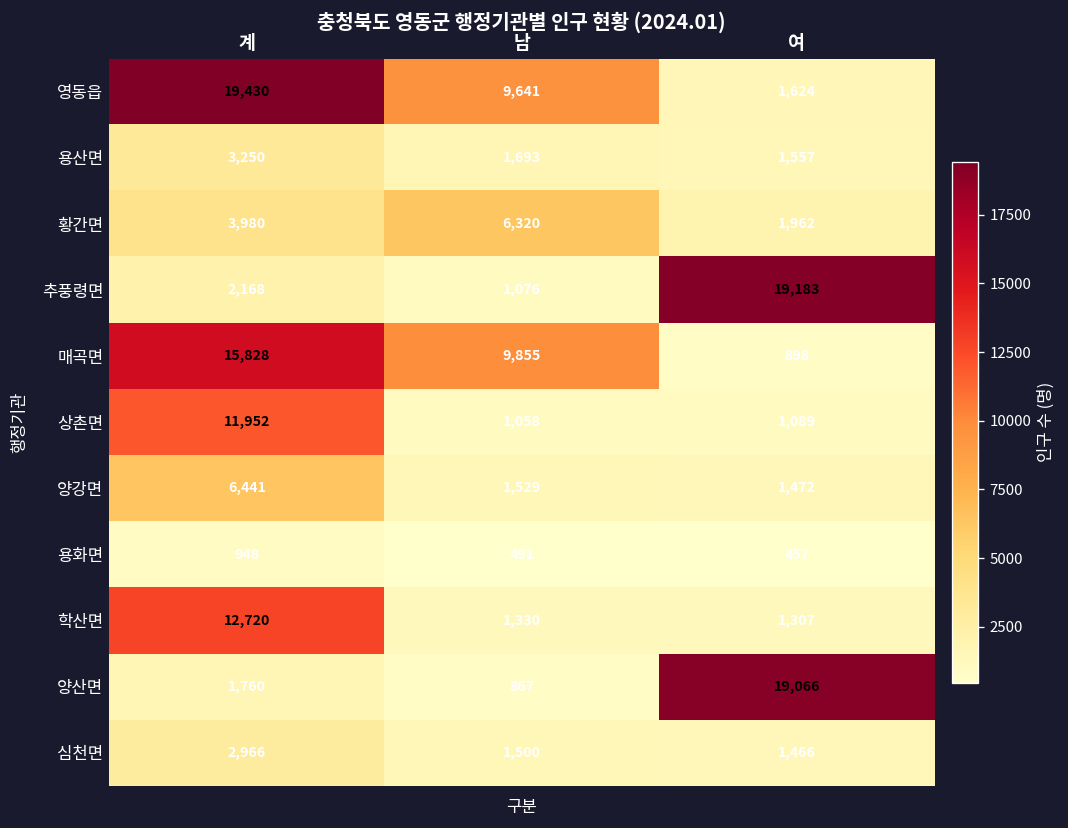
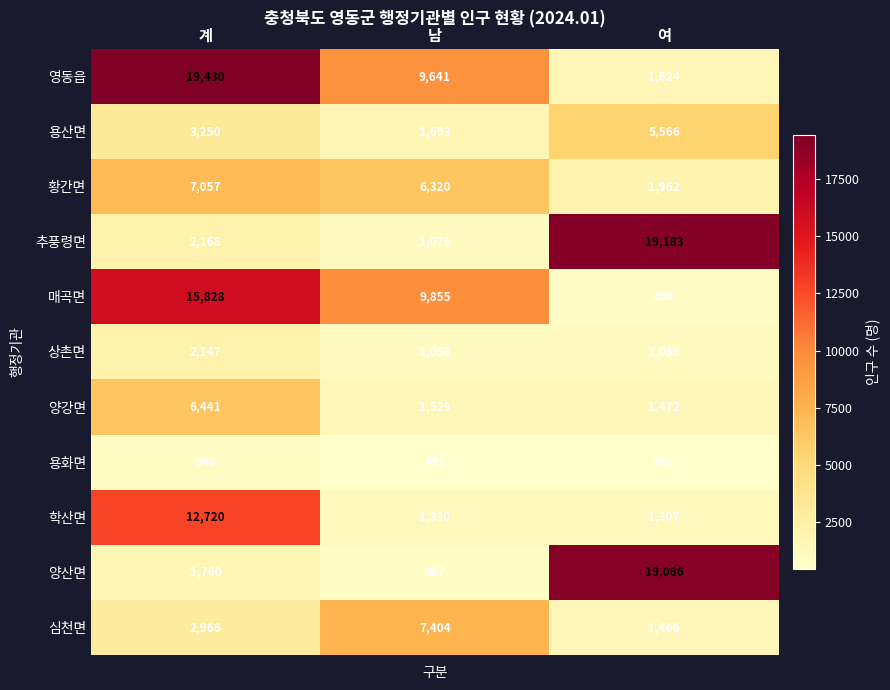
  {
    "영동읍": {
      "계": "19,430",
      "남": "9,641",
      "여": "1,624"
    },
    "용산면": {
      "계": "3,250",
      "남": "1,693",
-     "여": "1,557"
+     "여": "5,566"
    },
    "황간면": {
-     "계": "3,980",
+     "계": "7,057",
      "남": "6,320",
      "여": "1,962"
    },
    "추풍령면": {
      "계": "2,168",
      "남": "1,076",
      "여": "19,183"
    },
    "매곡면": {
      "계": "15,828",
      "남": "9,855",
      "여": "898"
    },
    "상촌면": {
-     "계": "11,952",
+     "계": "2,147",
      "남": "1,058",
      "여": "1,089"
    },
    "양강면": {
      "계": "6,441",
      "남": "1,529",
      "여": "1,472"
    },
    "용화면": {
      "계": "948",
      "남": "491",
      "여": "457"
    },
    "학산면": {
      "계": "12,720",
      "남": "1,330",
      "여": "1,307"
    },
    "양산면": {
      "계": "1,760",
      "남": "867",
      "여": "19,066"
    },
    "심천면": {
      "계": "2,966",
-     "남": "1,500",
+     "남": "7,404",
      "여": "1,466"
    }
  }
